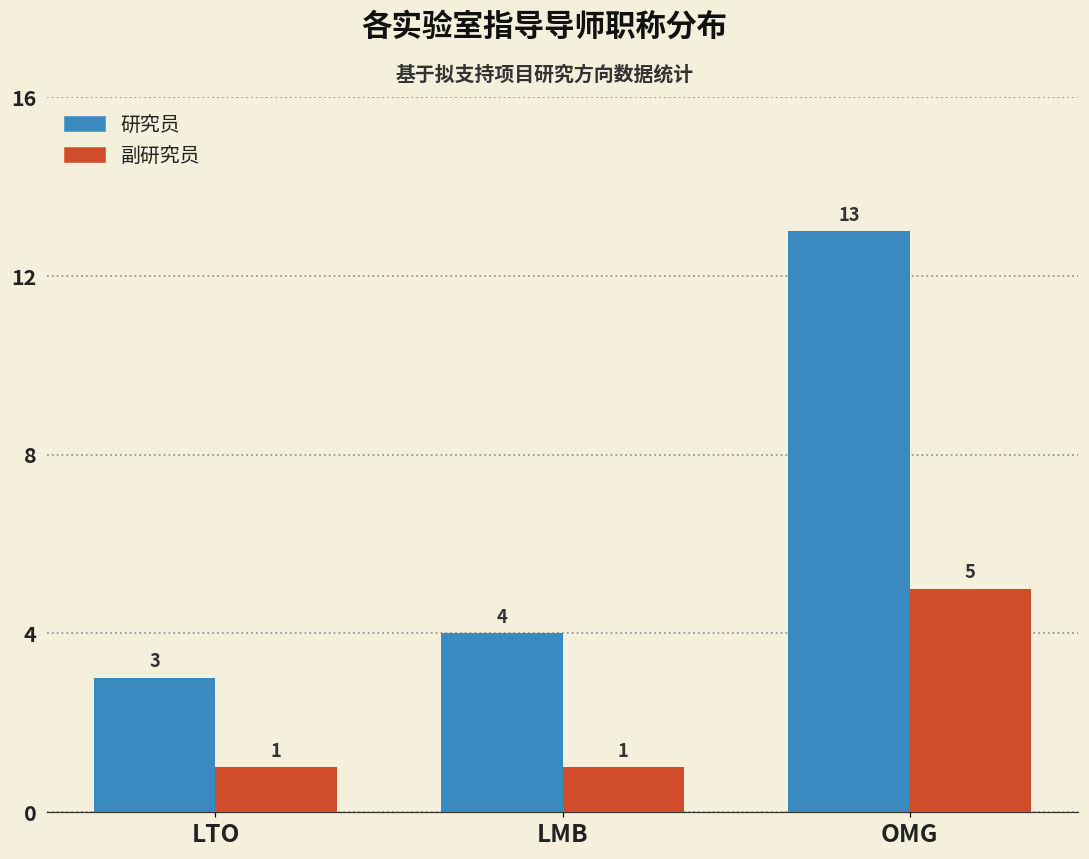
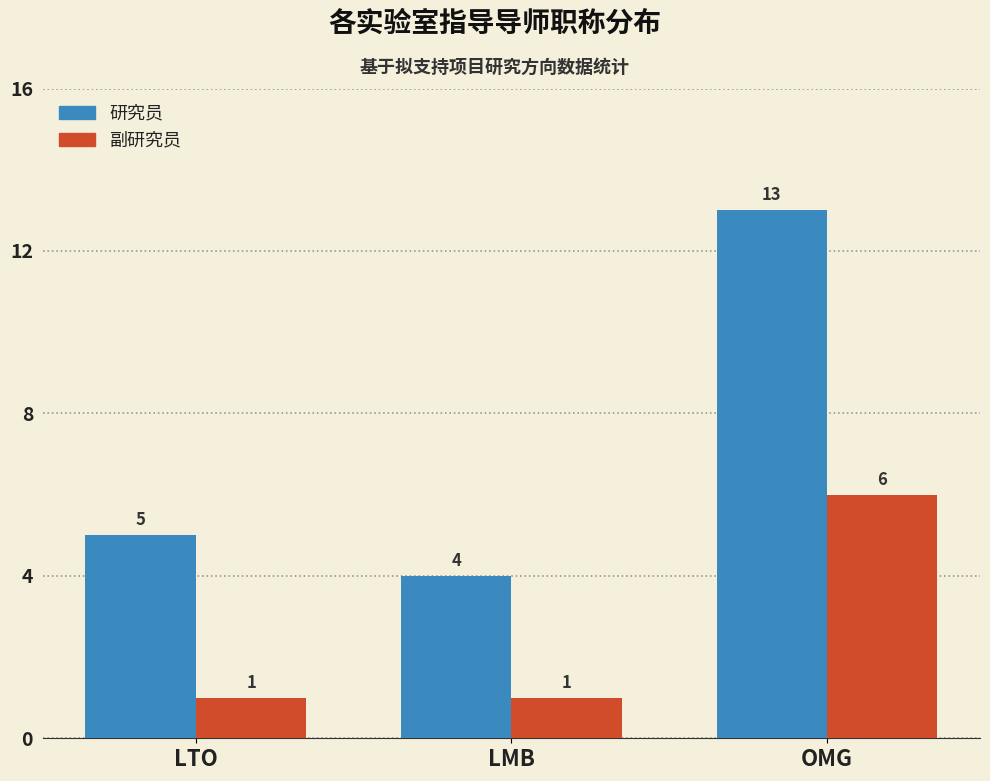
  {
    "研究员": {
-     "LTO": 3,
+     "LTO": 5,
      "LMB": 4,
      "OMG": 13
    },
    "副研究员": {
      "LTO": 1,
      "LMB": 1,
-     "OMG": 5
+     "OMG": 6
    }
  }
